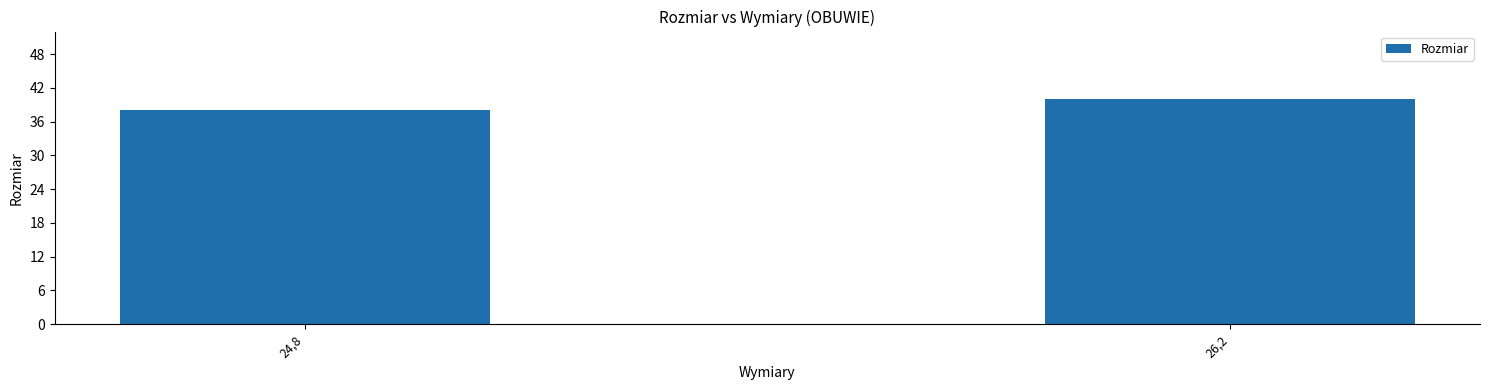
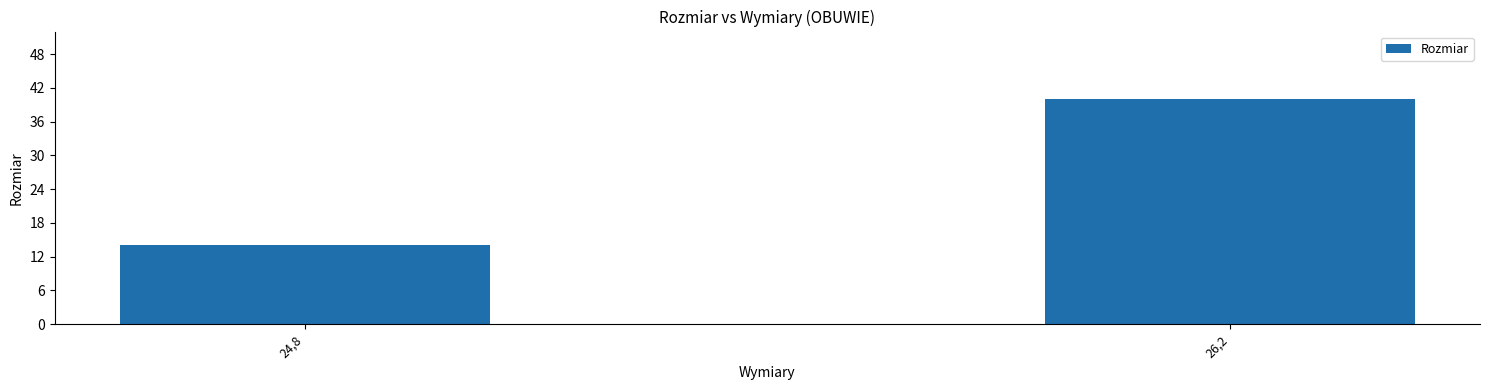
  {
-   "24,8": 38,
+   "24,8": 14,
    "26,2": 40
  }
